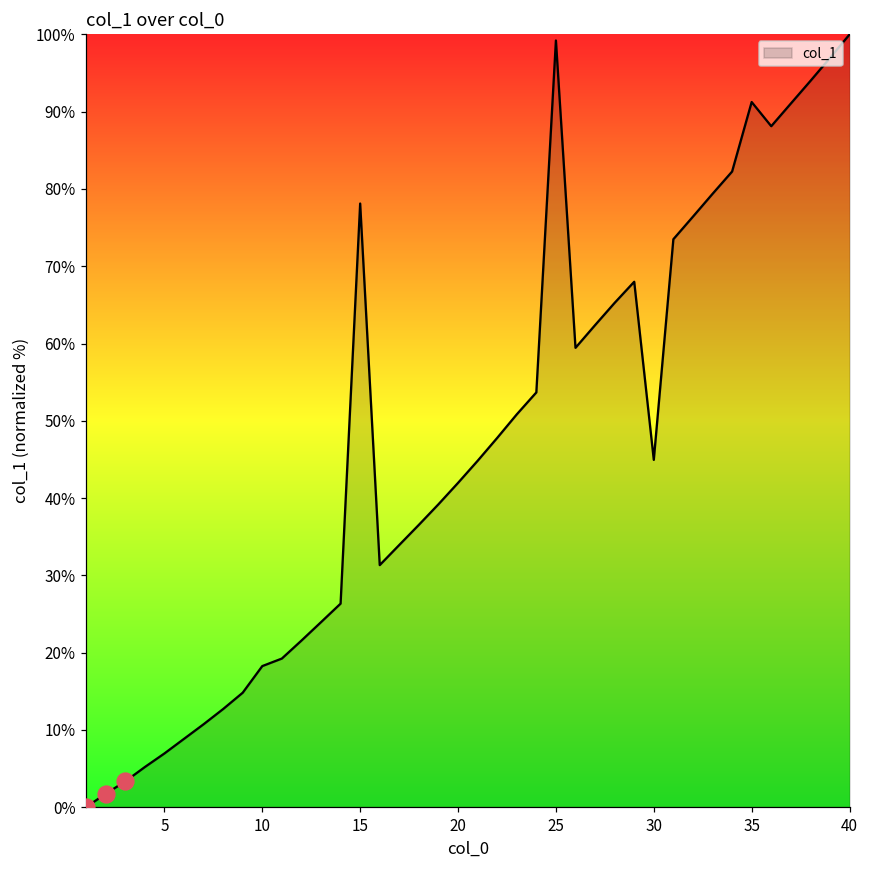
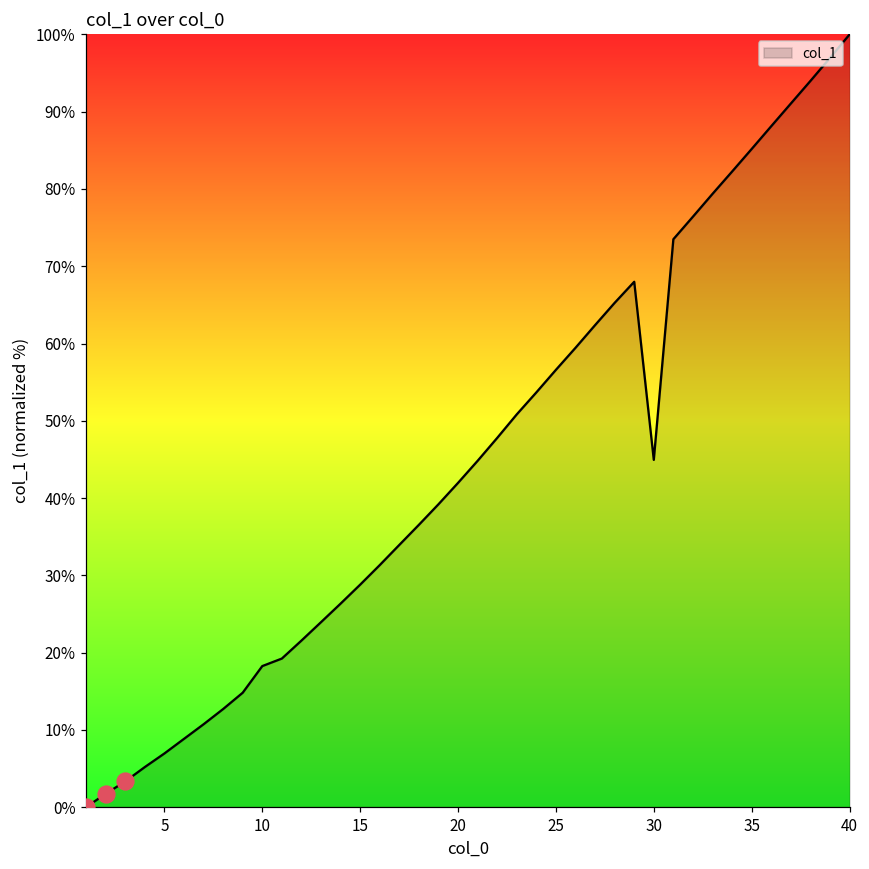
  {
    "col_1": {
      "5": "7%",
      "10": "18%",
-     "15": "78%",
+     "15": "29%",
      "20": "42%",
-     "25": "99%",
+     "25": "57%",
      "30": "45%",
-     "35": "91%",
+     "35": "85%",
      "40": "100%"
    }
  }
